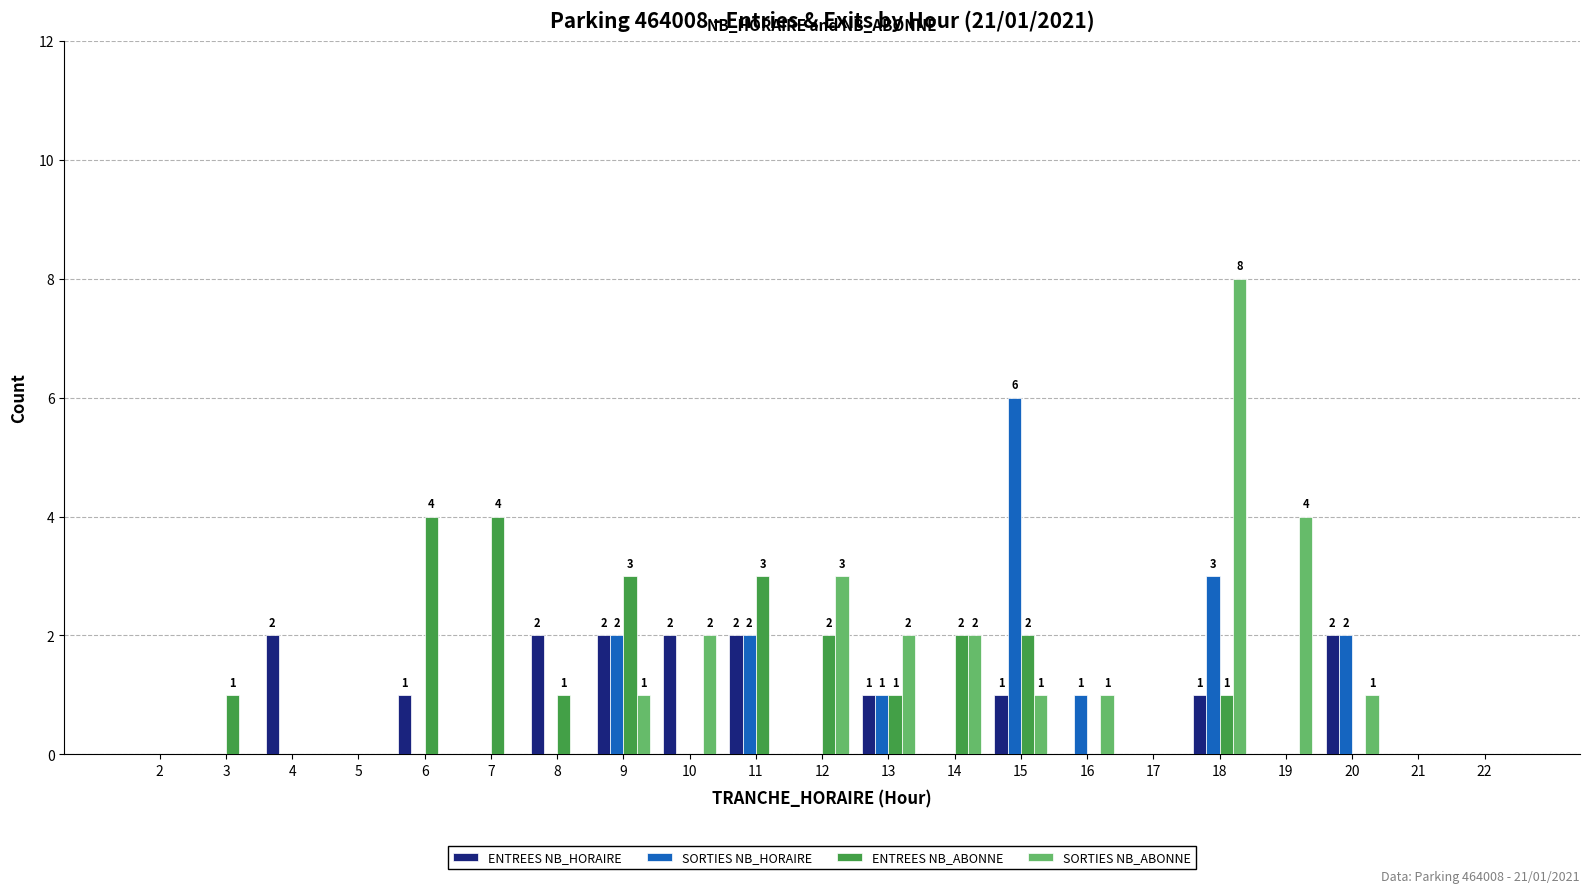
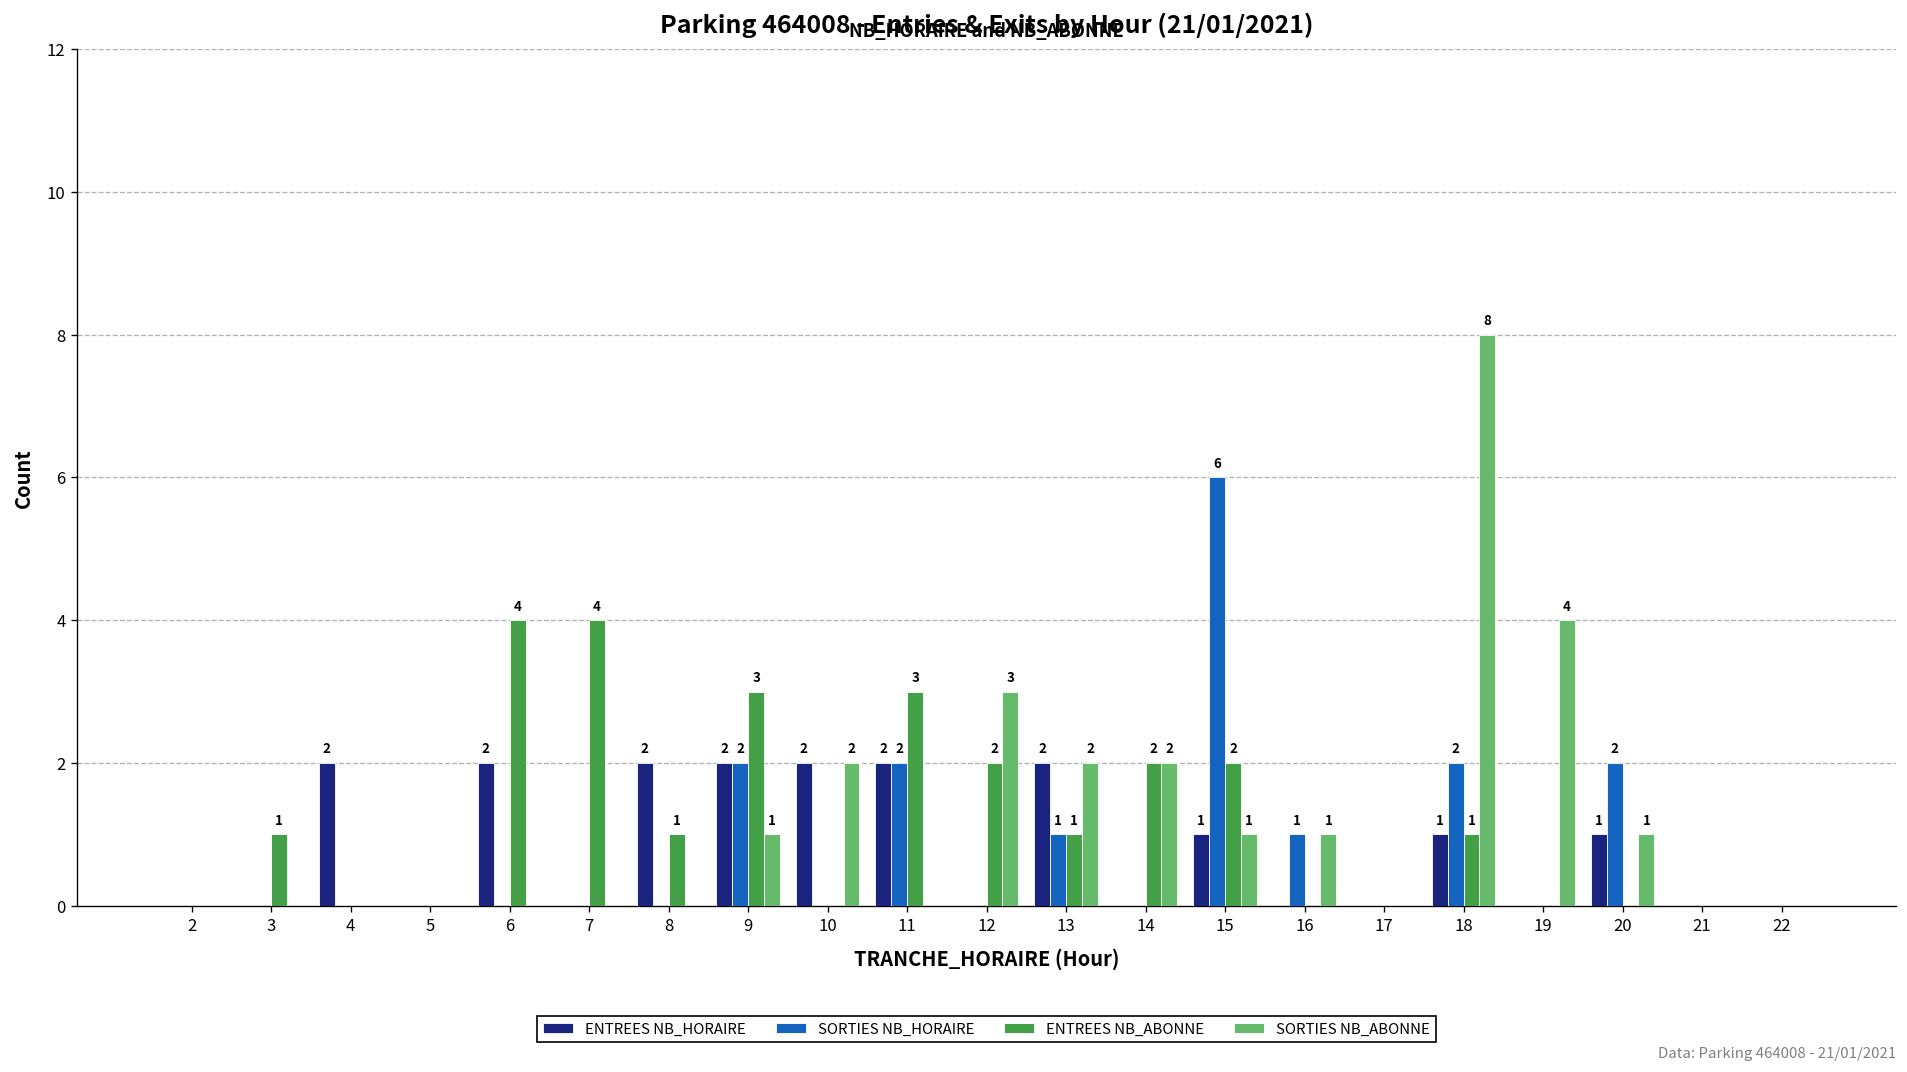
  {
    "ENTREES NB_HORAIRE": {
      "4": 2,
-     "6": 1,
+     "6": 2,
      "8": 2,
      "9": 2,
      "10": 2,
      "11": 2,
-     "13": 1,
+     "13": 2,
      "15": 1,
      "18": 1,
-     "20": 2
+     "20": 1
    },
    "SORTIES NB_HORAIRE": {
      "9": 2,
      "11": 2,
      "13": 1,
      "15": 6,
      "16": 1,
-     "18": 3,
+     "18": 2,
      "20": 2
    }
  }
